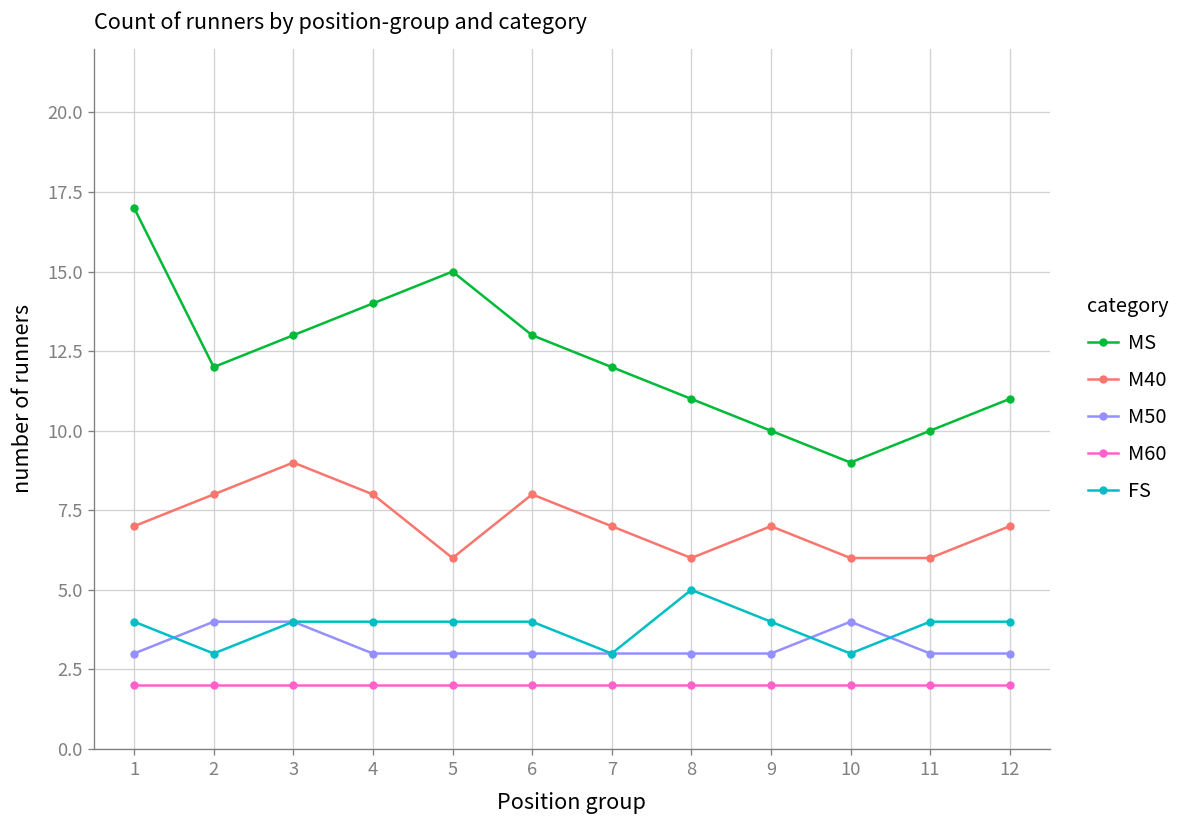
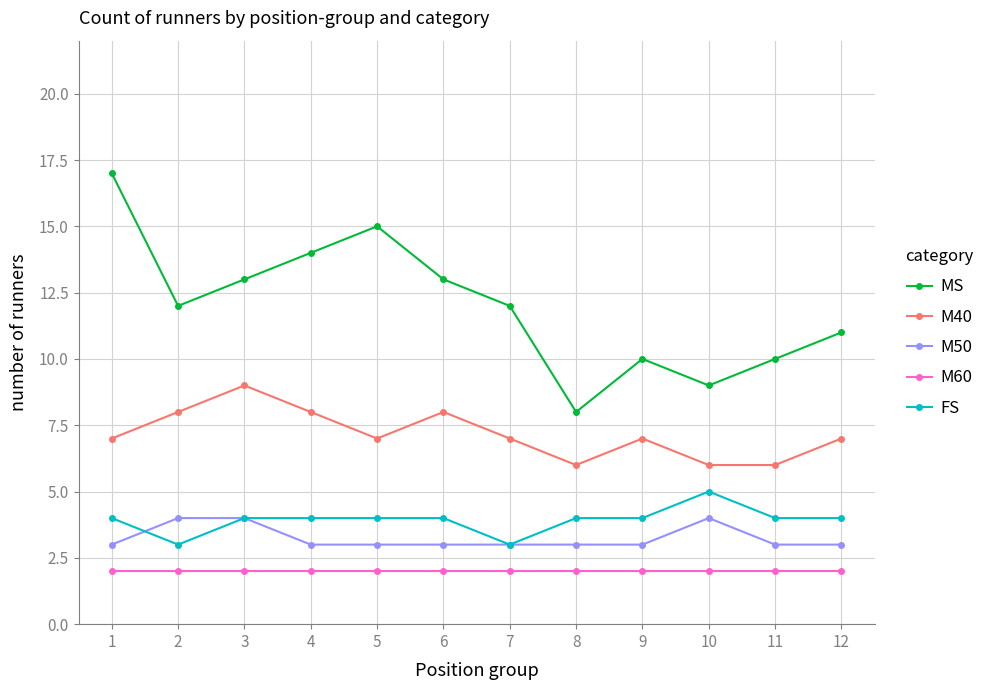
  {
    "MS": {
      "1": 17,
      "2": 12,
      "3": 13,
      "4": 14,
      "5": 15,
      "6": 13,
      "7": 12,
-     "8": 11,
+     "8": 8,
      "9": 10,
      "10": 9,
      "11": 10,
      "12": 11
    },
    "M40": {
      "1": 7,
      "2": 8,
      "3": 9,
      "4": 8,
-     "5": 6,
+     "5": 7,
      "6": 8,
      "7": 7,
      "8": 6,
      "9": 7,
      "10": 6,
      "11": 6,
      "12": 7
    },
    "M50": {
      "1": 3,
      "2": 4,
      "4": 3,
      "5": 3,
      "6": 3,
      "8": 3,
      "9": 3,
      "10": 4,
      "11": 3,
      "12": 3
    },
    "M60": {
      "1": 2,
      "2": 2,
      "3": 2,
      "4": 2,
      "5": 2,
      "6": 2,
      "7": 2,
      "8": 2,
      "9": 2,
      "10": 2,
      "11": 2,
      "12": 2
    },
    "FS": {
      "1": 4,
      "2": 3,
      "4": 4,
      "5": 4,
      "6": 4,
-     "8": 5,
+     "8": 4,
      "9": 4,
-     "10": 3,
+     "10": 5,
      "11": 4,
      "12": 4
    }
  }
